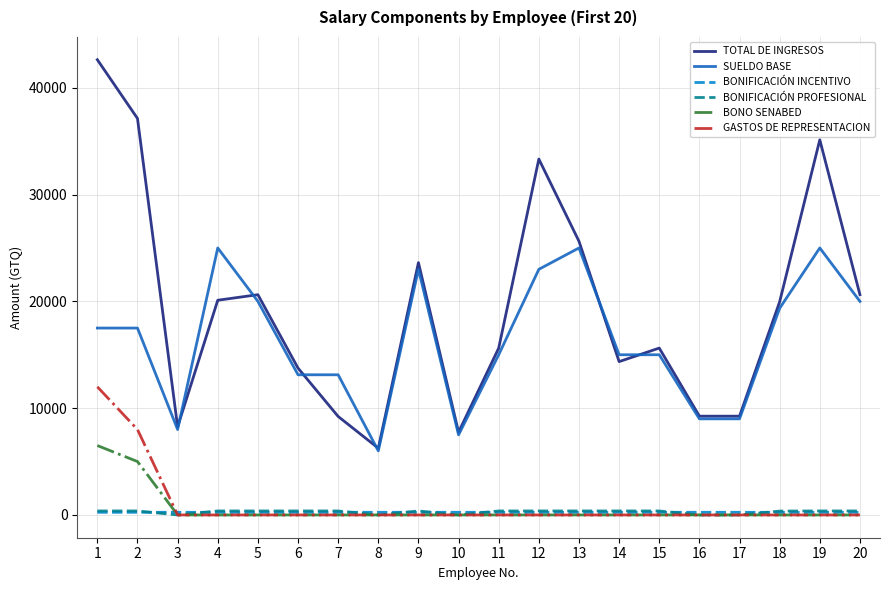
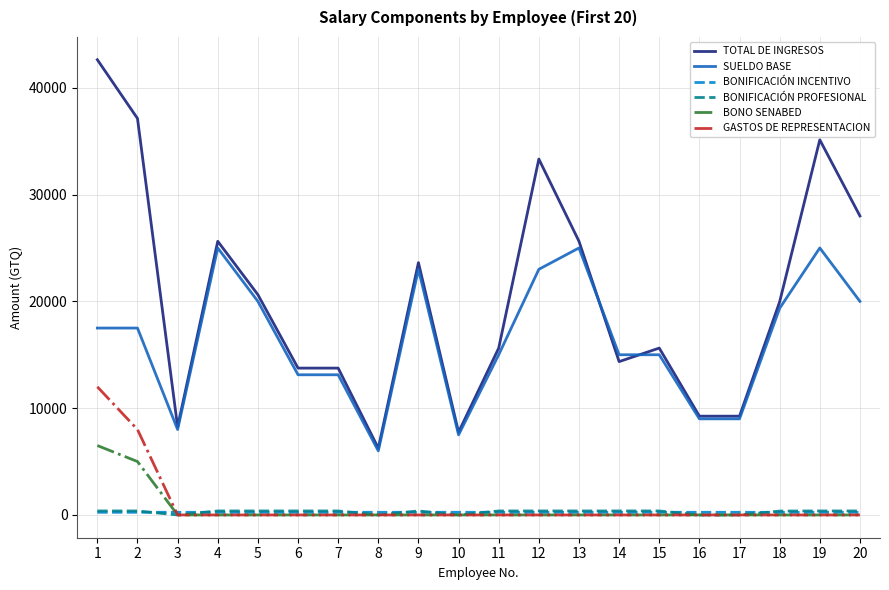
  {
    "TOTAL DE INGRESOS": {
      "1": 42600,
      "2": 37100,
      "3": 8300,
-     "4": 20100,
+     "4": 25600,
      "5": 20600,
      "6": 13800,
-     "7": 9200,
+     "7": 13800,
      "8": 6300,
      "9": 23600,
      "10": 7800,
      "11": 15600,
      "12": 33300,
      "13": 25600,
      "14": 14400,
      "15": 15600,
      "16": 9300,
      "17": 9300,
      "18": 20000,
      "19": 35100,
-     "20": 20600
+     "20": 28000
    },
    "BONO SENABED": {
      "1": 6500,
      "2": 5000
    },
    "GASTOS DE REPRESENTACION": {
      "1": 12000,
      "2": 8000
    }
  }
